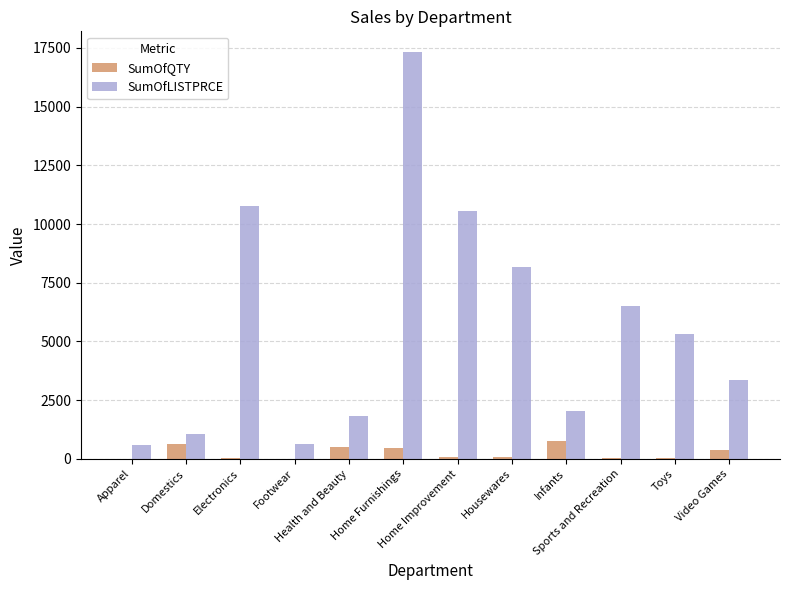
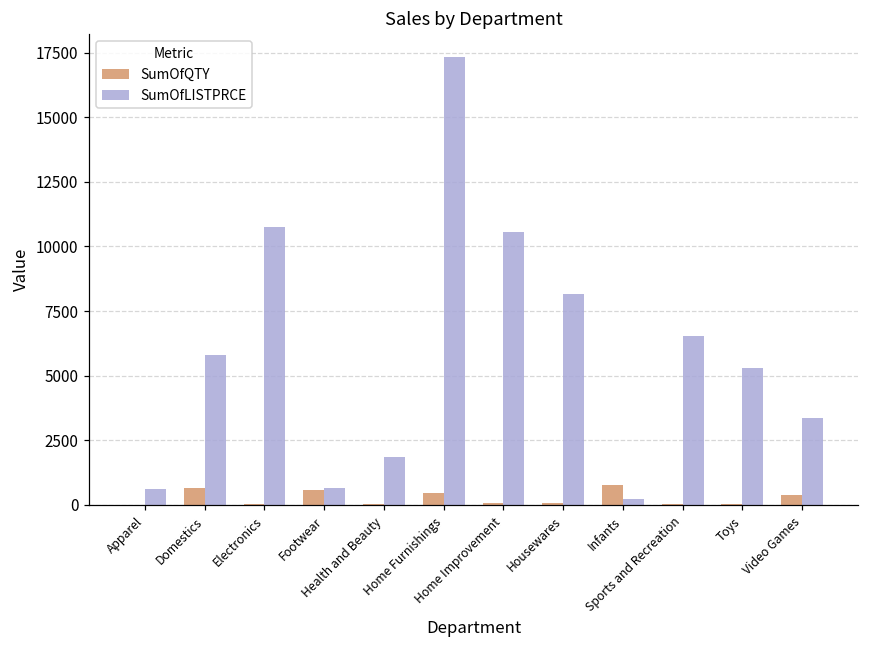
  {
    "SumOfQTY": {
      "Domestics": 600,
-     "Footwear": 0,
-     "Health and Beauty": 500,
+     "Footwear": 600,
+     "Health and Beauty": 0,
      "Home Furnishings": 500,
      "Infants": 800,
      "Video Games": 400
    },
    "SumOfLISTPRCE": {
      "Apparel": 600,
-     "Domestics": 1100,
+     "Domestics": 5800,
      "Electronics": 10800,
      "Footwear": 600,
      "Health and Beauty": 1800,
      "Home Furnishings": 17300,
      "Home Improvement": 10600,
      "Housewares": 8200,
-     "Infants": 2000,
+     "Infants": 200,
      "Sports and Recreation": 6500,
      "Toys": 5300,
      "Video Games": 3400
    }
  }
